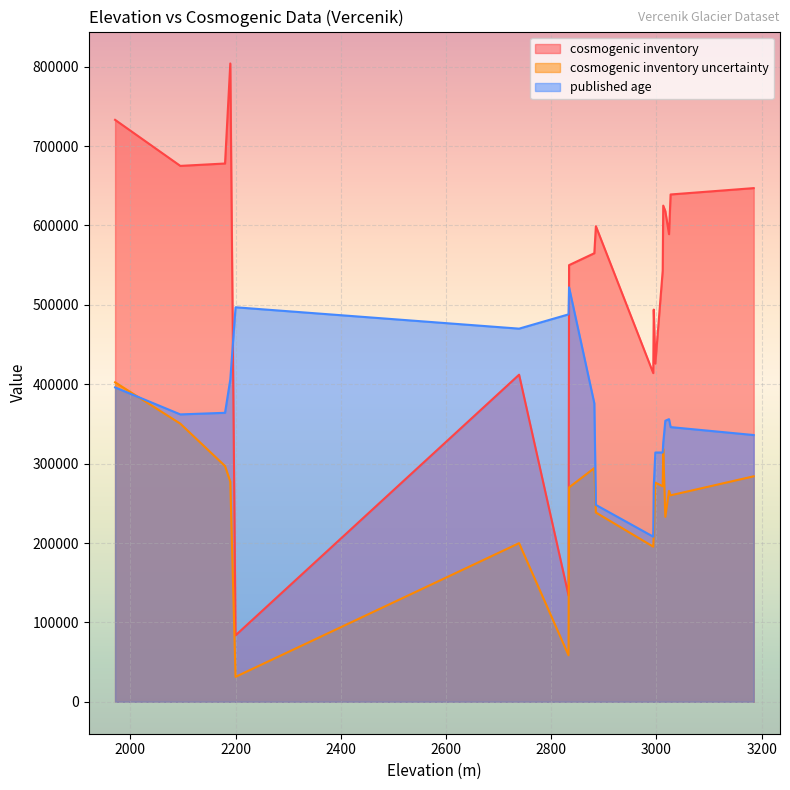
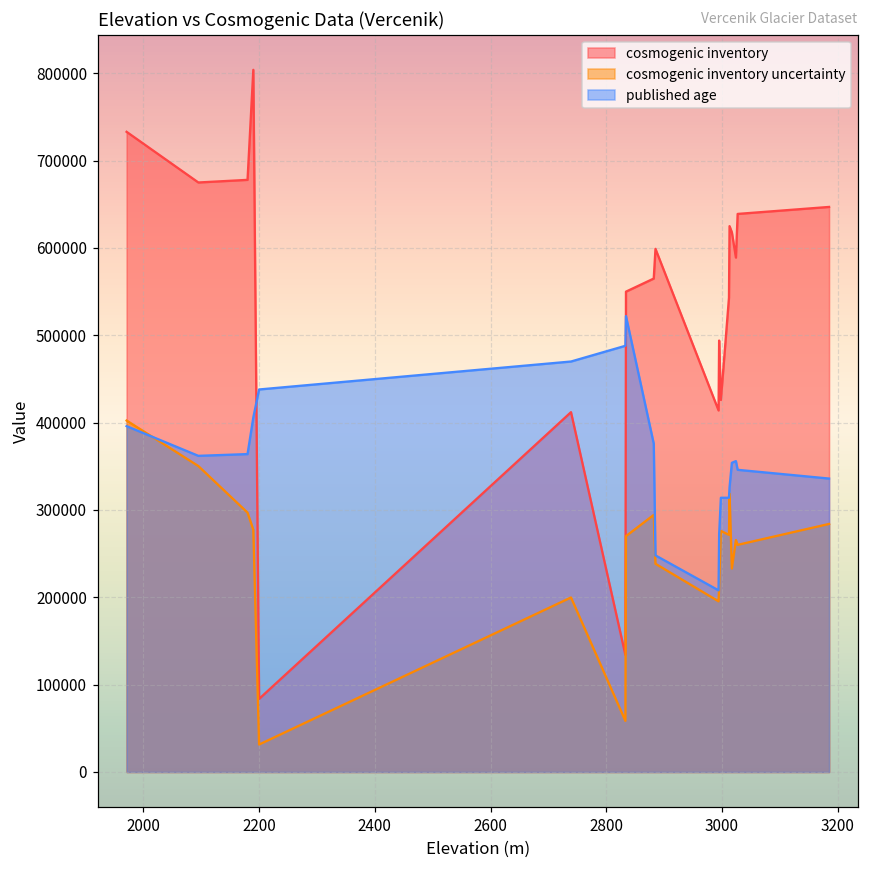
  {
    "cosmogenic inventory": {
      "2200": 80000
    },
    "cosmogenic inventory uncertainty": {
      "2200": 30000
    },
    "published age": {
-     "2200": 500000
+     "2200": 440000
    }
  }
